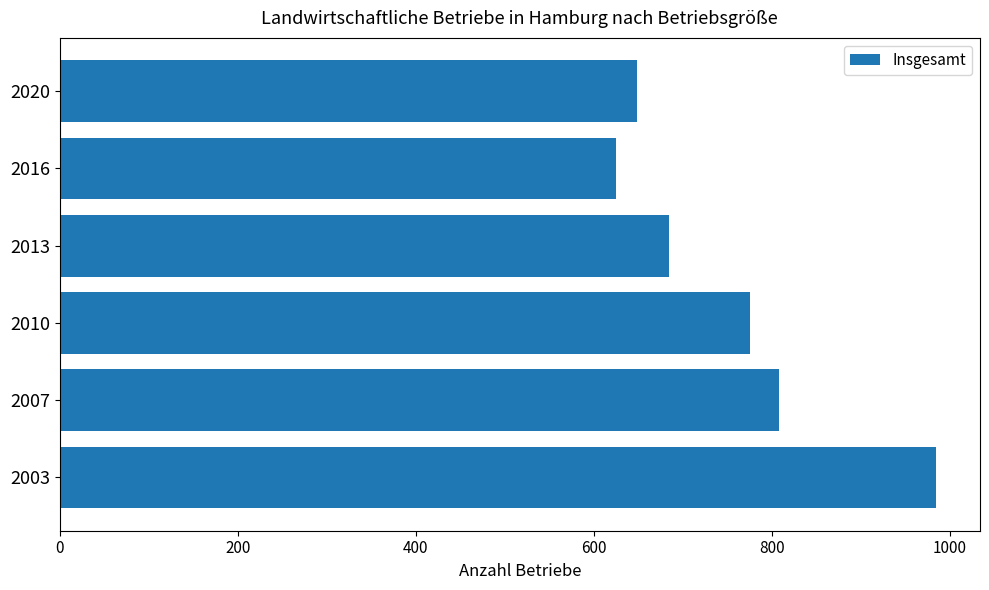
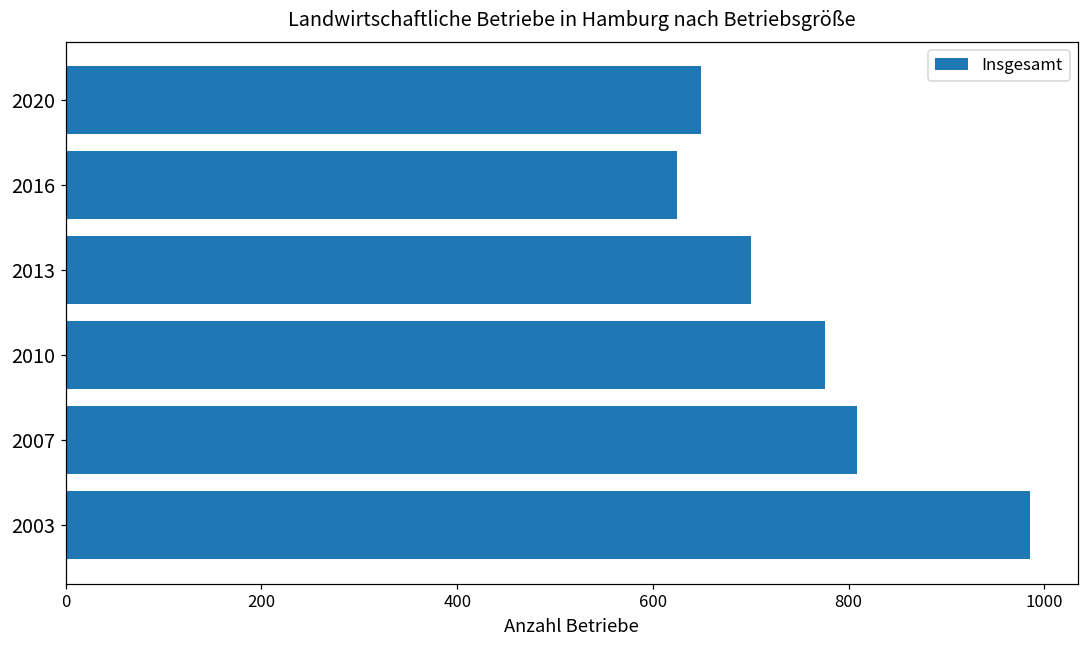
  {
    "2020": 650,
    "2016": 630,
-   "2013": 690,
+   "2013": 700,
    "2010": 780,
    "2007": 810,
    "2003": 990
  }
